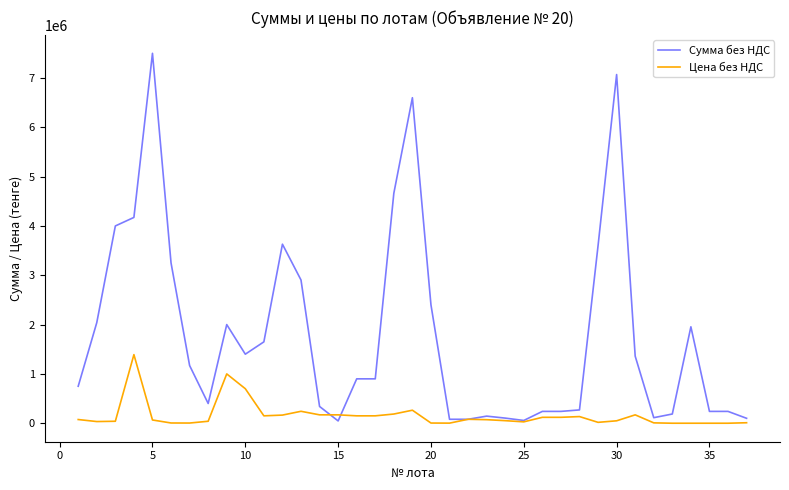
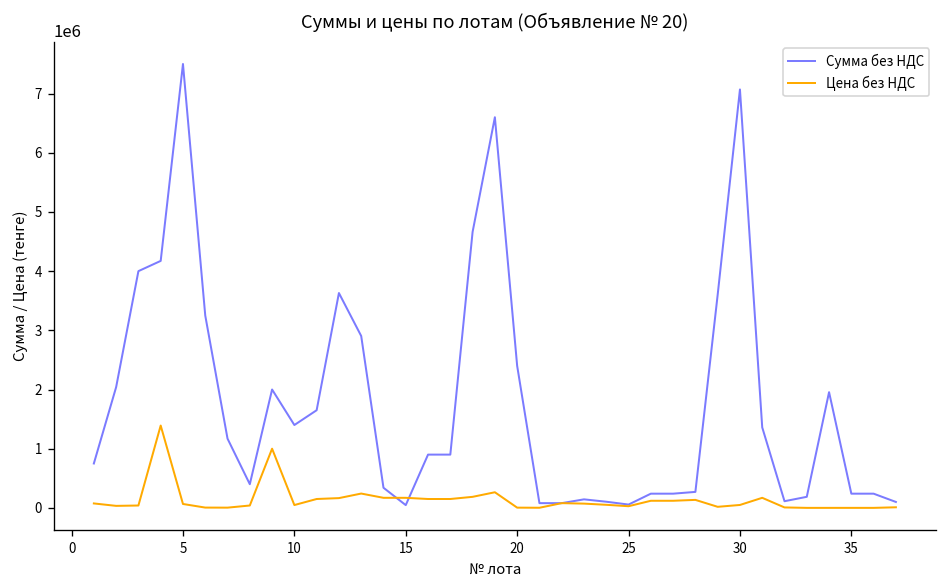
  {
    "Сумма без НДС": {
      "5": 7500000,
      "10": 1400000,
      "15": 0,
      "20": 2400000,
      "30": 7100000,
      "35": 200000
    },
    "Цена без НДС": {
      "5": 100000,
-     "10": 700000,
+     "10": 0,
      "15": 200000,
      "20": 0,
      "30": 0,
      "35": 0
    }
  }
